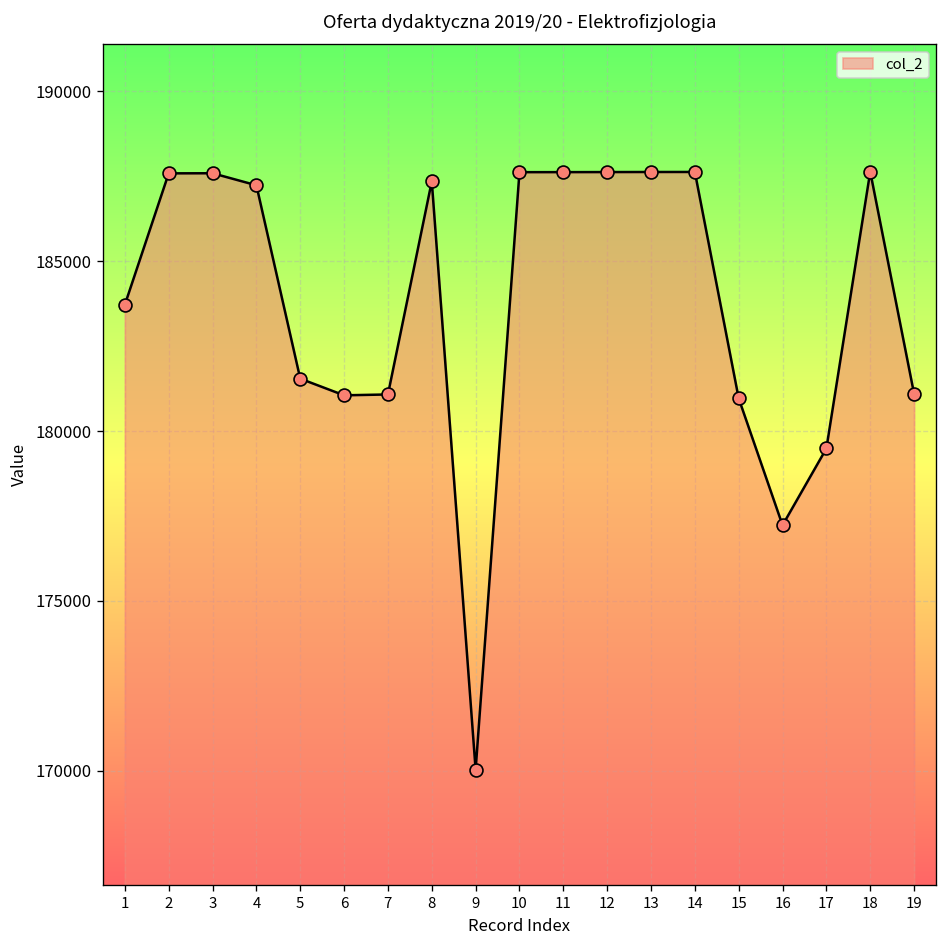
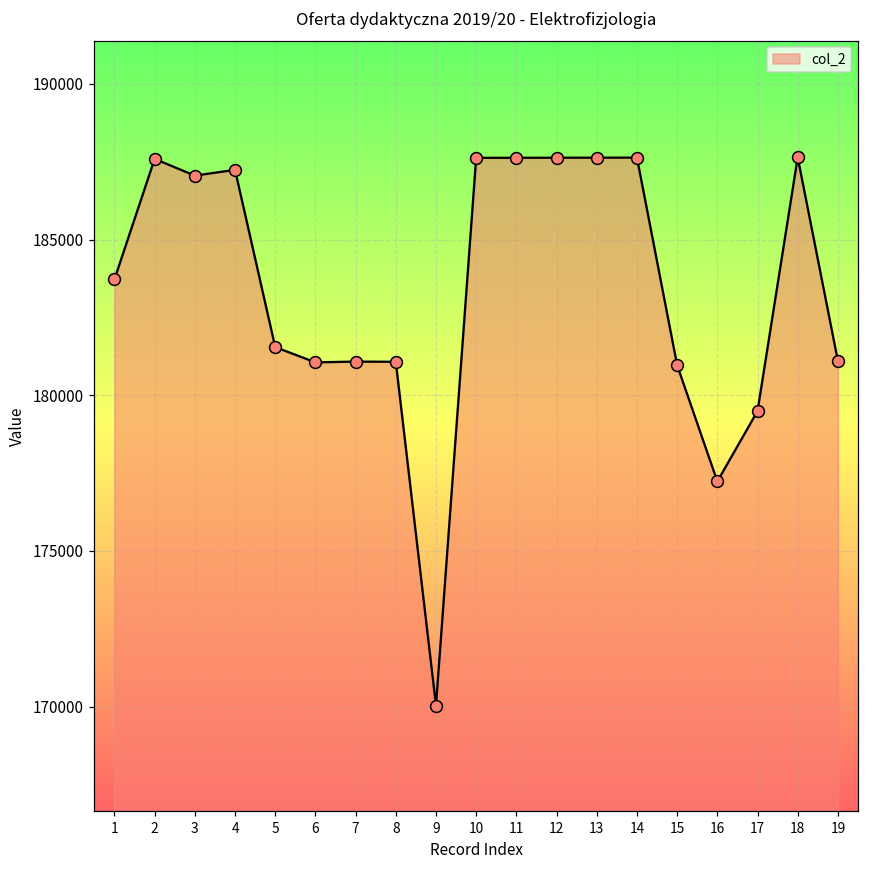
  {
    "1": 183700,
    "2": 187600,
-   "3": 187600,
+   "3": 187100,
    "4": 187200,
    "5": 181500,
    "6": 181100,
    "7": 181100,
-   "8": 187400,
+   "8": 181100,
    "9": 170000,
    "10": 187600,
    "11": 187600,
    "12": 187600,
    "13": 187600,
    "14": 187600,
    "15": 181000,
    "16": 177200,
    "17": 179500,
    "18": 187600,
    "19": 181100
  }
